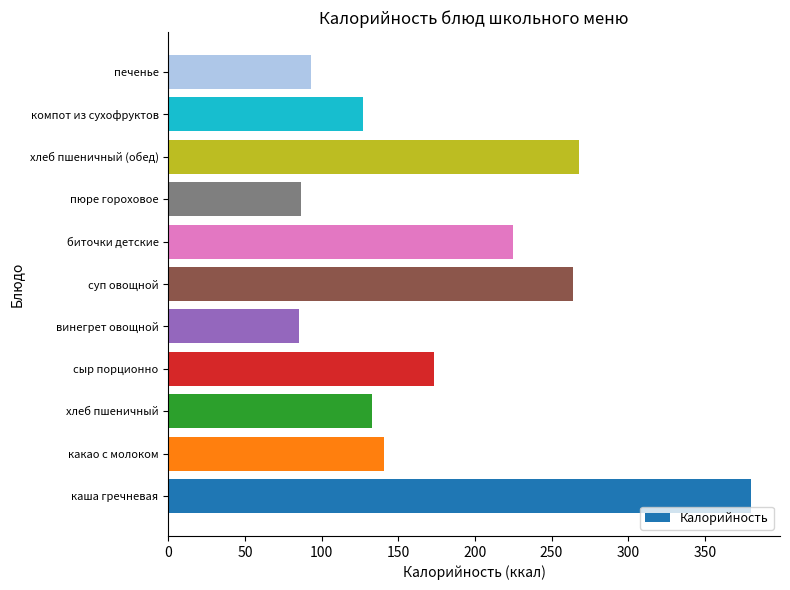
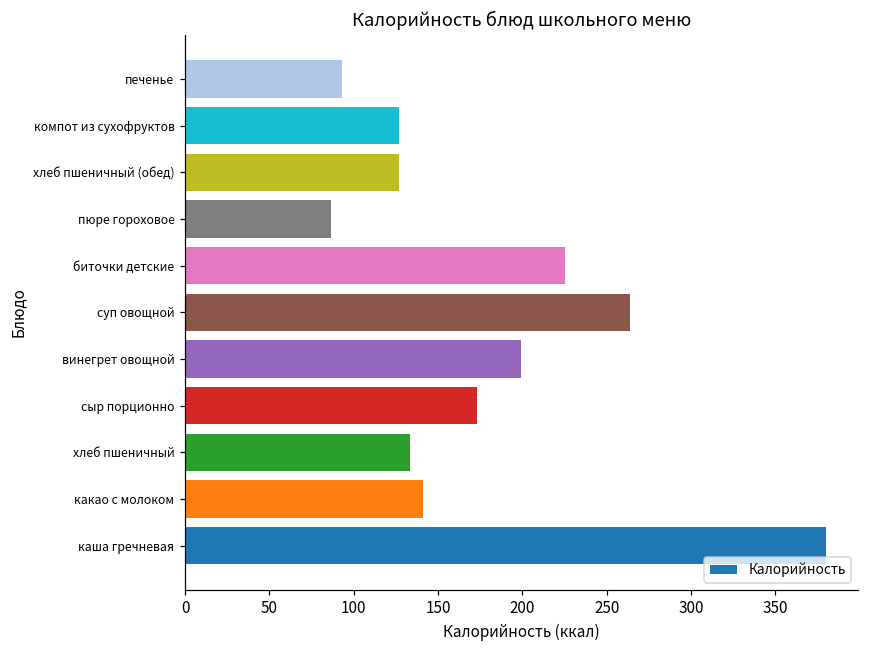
  {
    "печенье": 93,
    "компот из сухофруктов": 127,
-   "хлеб пшеничный (обед)": 268,
+   "хлеб пшеничный (обед)": 127,
    "пюре гороховое": 86,
    "биточки детские": 225,
    "суп овощной": 264,
-   "винегрет овощной": 85,
+   "винегрет овощной": 199,
    "сыр порционно": 173,
    "хлеб пшеничный": 133,
    "какао с молоком": 141,
    "каша гречневая": 380
  }
